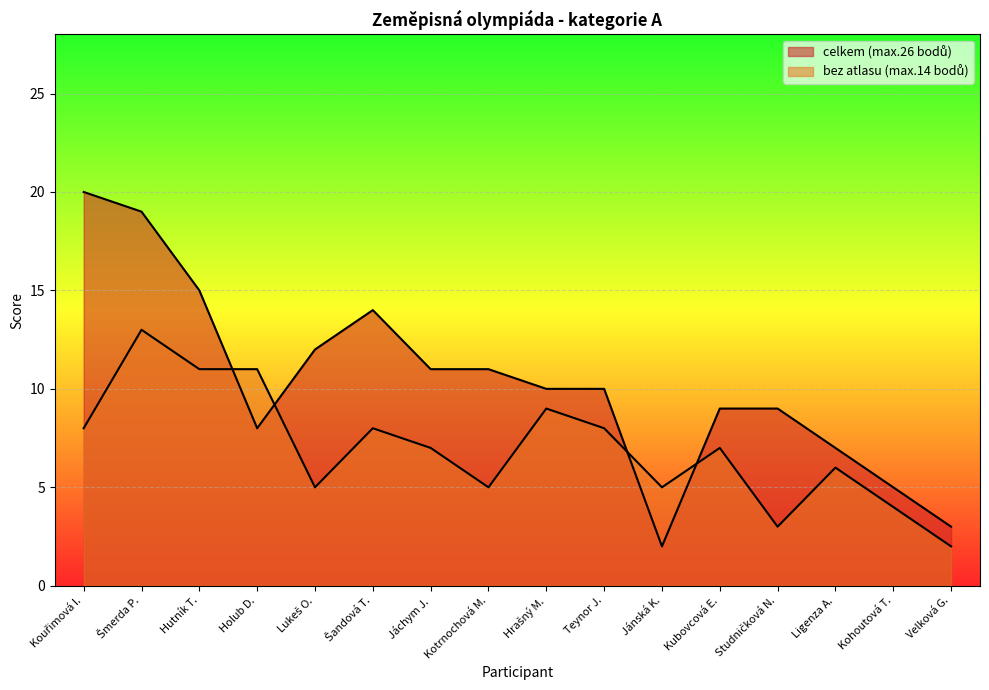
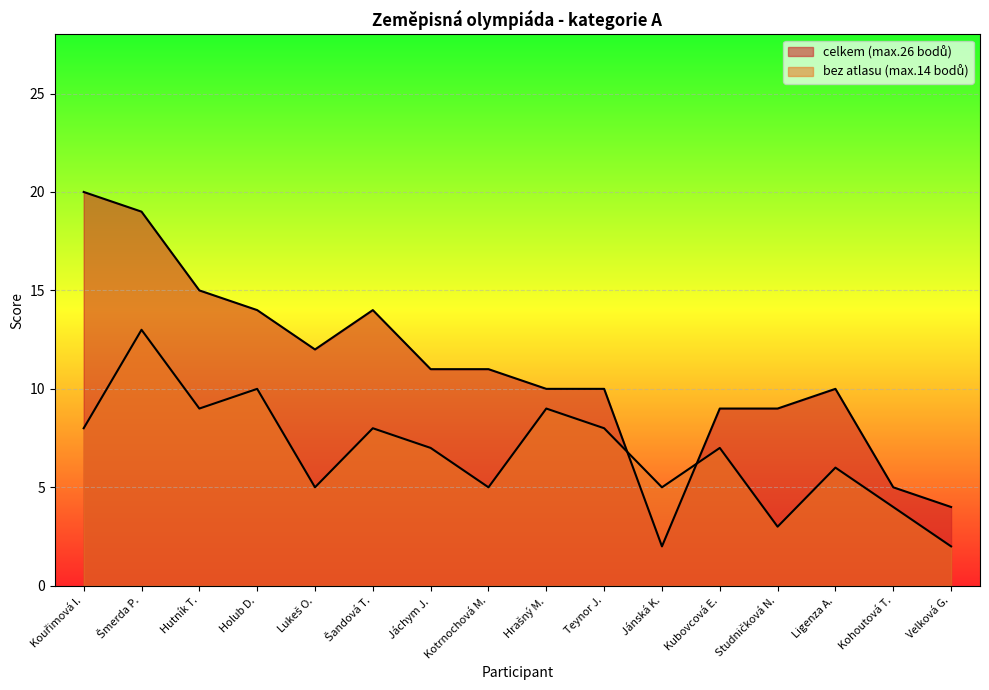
  {
    "celkem (max.26 bodů)": {
      "Kouřimová I.": 20,
      "Šmerda P.": 19,
      "Hutník T.": 15,
-     "Holub D.": 8,
+     "Holub D.": 14,
      "Lukeš O.": 12,
      "Šandová T.": 14,
      "Jáchym J.": 11,
      "Kotrnochová M.": 11,
      "Hrašný M.": 10,
      "Teynor J.": 10,
      "Jánská K.": 2,
      "Kubovcová E.": 9,
      "Studničková N.": 9,
-     "Ligenza A.": 7,
+     "Ligenza A.": 10,
      "Kohoutová T.": 5,
-     "Velková G.": 3
+     "Velková G.": 4
    },
    "bez atlasu (max.14 bodů)": {
      "Kouřimová I.": 8,
      "Šmerda P.": 13,
-     "Hutník T.": 11,
-     "Holub D.": 11,
+     "Hutník T.": 9,
+     "Holub D.": 10,
      "Lukeš O.": 5,
      "Šandová T.": 8,
      "Jáchym J.": 7,
      "Kotrnochová M.": 5,
      "Hrašný M.": 9,
      "Teynor J.": 8,
      "Jánská K.": 5,
      "Kubovcová E.": 7,
      "Studničková N.": 3,
      "Ligenza A.": 6,
      "Kohoutová T.": 4,
      "Velková G.": 2
    }
  }
